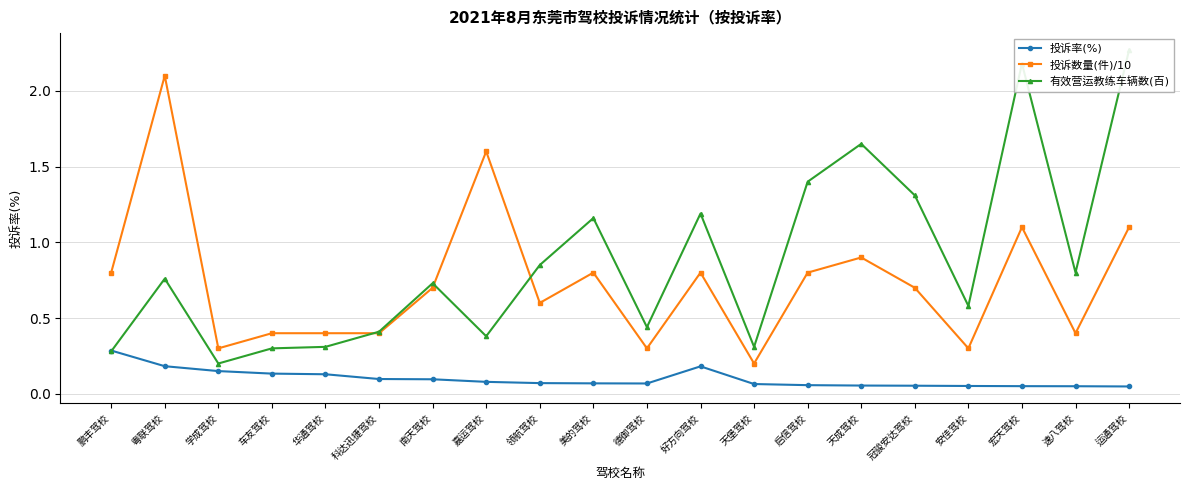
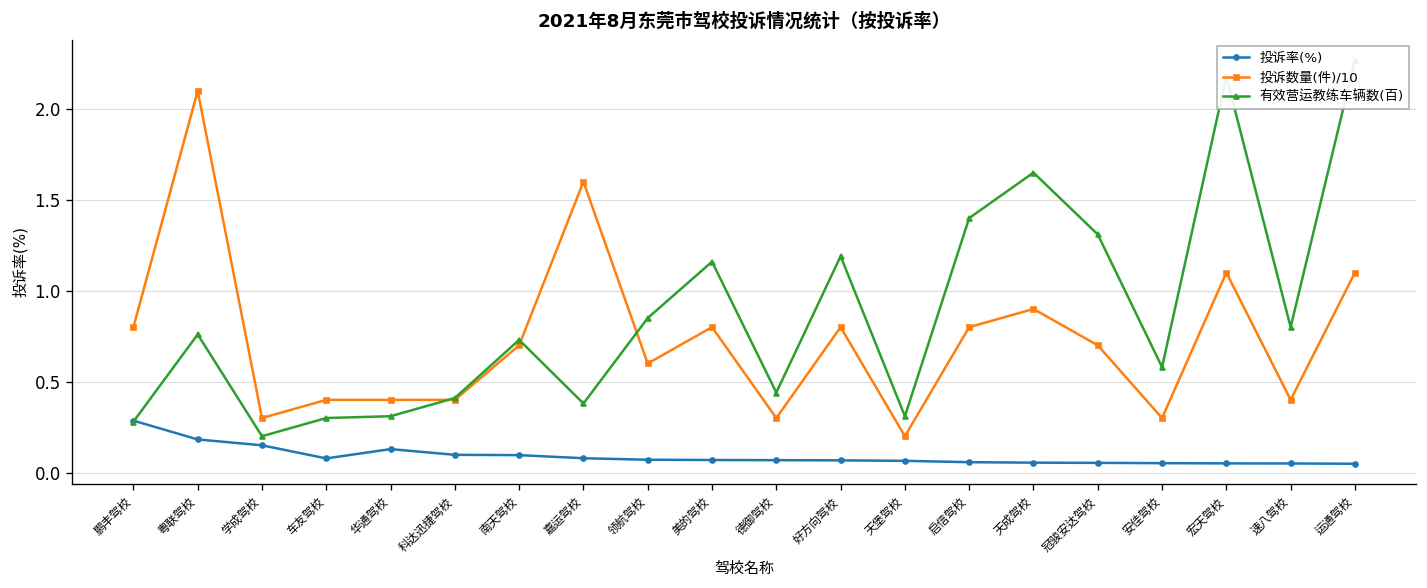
  {
    "投诉率(%)": {
      "粤联驾校": 0.18,
      "学成驾校": 0.15,
-     "车友驾校": 0.13,
+     "车友驾校": 0.08,
      "华通驾校": 0.13,
      "科达迅捷驾校": 0.10,
      "南天驾校": 0.10,
      "嘉运驾校": 0.08,
      "领航驾校": 0.07,
      "美的驾校": 0.07,
      "德御驾校": 0.07,
-     "好方向驾校": 0.18,
+     "好方向驾校": 0.07,
      "天堡驾校": 0.06,
      "启信驾校": 0.06,
      "天成驾校": 0.05,
      "冠骏安达驾校": 0.05,
      "安佳驾校": 0.05,
      "宏天驾校": 0.05,
      "速八驾校": 0.05,
      "运通驾校": 0.05
    },
    "投诉数量(件)/10": {
      "鹏丰驾校": 0.80,
      "粤联驾校": 2.10,
      "学成驾校": 0.30,
      "车友驾校": 0.40,
      "华通驾校": 0.40,
      "南天驾校": 0.70,
      "嘉运驾校": 1.60,
      "领航驾校": 0.60,
      "美的驾校": 0.80,
      "德御驾校": 0.30,
      "好方向驾校": 0.80,
      "天堡驾校": 0.20,
      "启信驾校": 0.80,
      "天成驾校": 0.90,
      "冠骏安达驾校": 0.70,
      "安佳驾校": 0.30,
      "宏天驾校": 1.10,
      "速八驾校": 0.40,
      "运通驾校": 1.10
    },
    "有效营运教练车辆数(百)": {
      "粤联驾校": 0.76,
      "学成驾校": 0.20,
      "车友驾校": 0.30,
      "华通驾校": 0.31,
      "南天驾校": 0.73,
      "嘉运驾校": 0.38,
      "领航驾校": 0.85,
      "美的驾校": 1.16,
      "德御驾校": 0.44,
      "好方向驾校": 1.19,
      "天堡驾校": 0.31,
      "启信驾校": 1.40,
      "天成驾校": 1.65,
      "冠骏安达驾校": 1.31,
      "安佳驾校": 0.58,
      "速八驾校": 0.80
    }
  }
